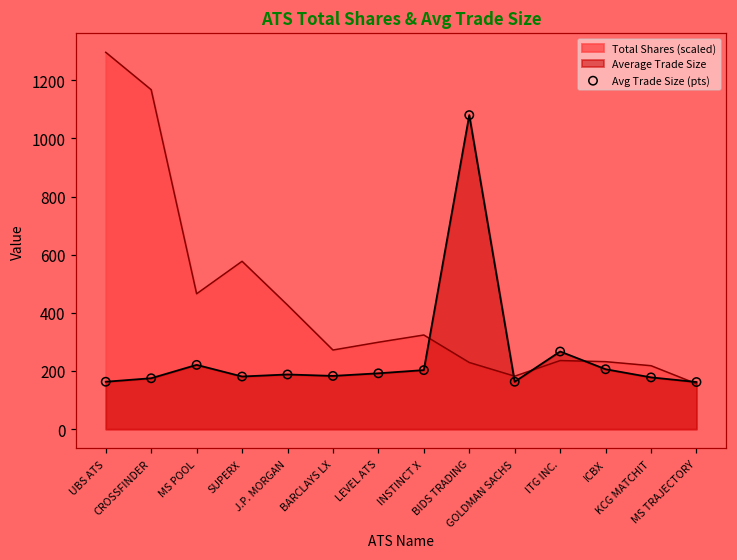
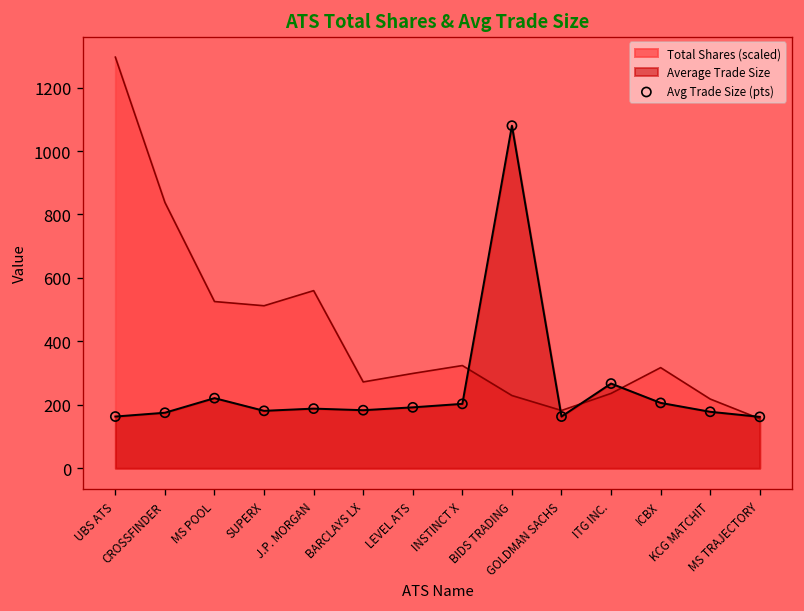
  {
    "Total Shares (scaled)": {
      "UBS ATS": 1300,
-     "CROSSFINDER": 1170,
-     "MS POOL": 470,
-     "SUPERX": 580,
-     "J.P. MORGAN": 430,
+     "CROSSFINDER": 840,
+     "MS POOL": 530,
+     "SUPERX": 510,
+     "J.P. MORGAN": 560,
      "BARCLAYS LX": 270,
      "LEVEL ATS": 300,
      "INSTINCT X": 320,
      "BIDS TRADING": 230,
      "GOLDMAN SACHS": 180,
      "ITG INC.": 240,
-     "ICBX": 230,
+     "ICBX": 320,
      "KCG MATCHIT": 220
    }
  }
